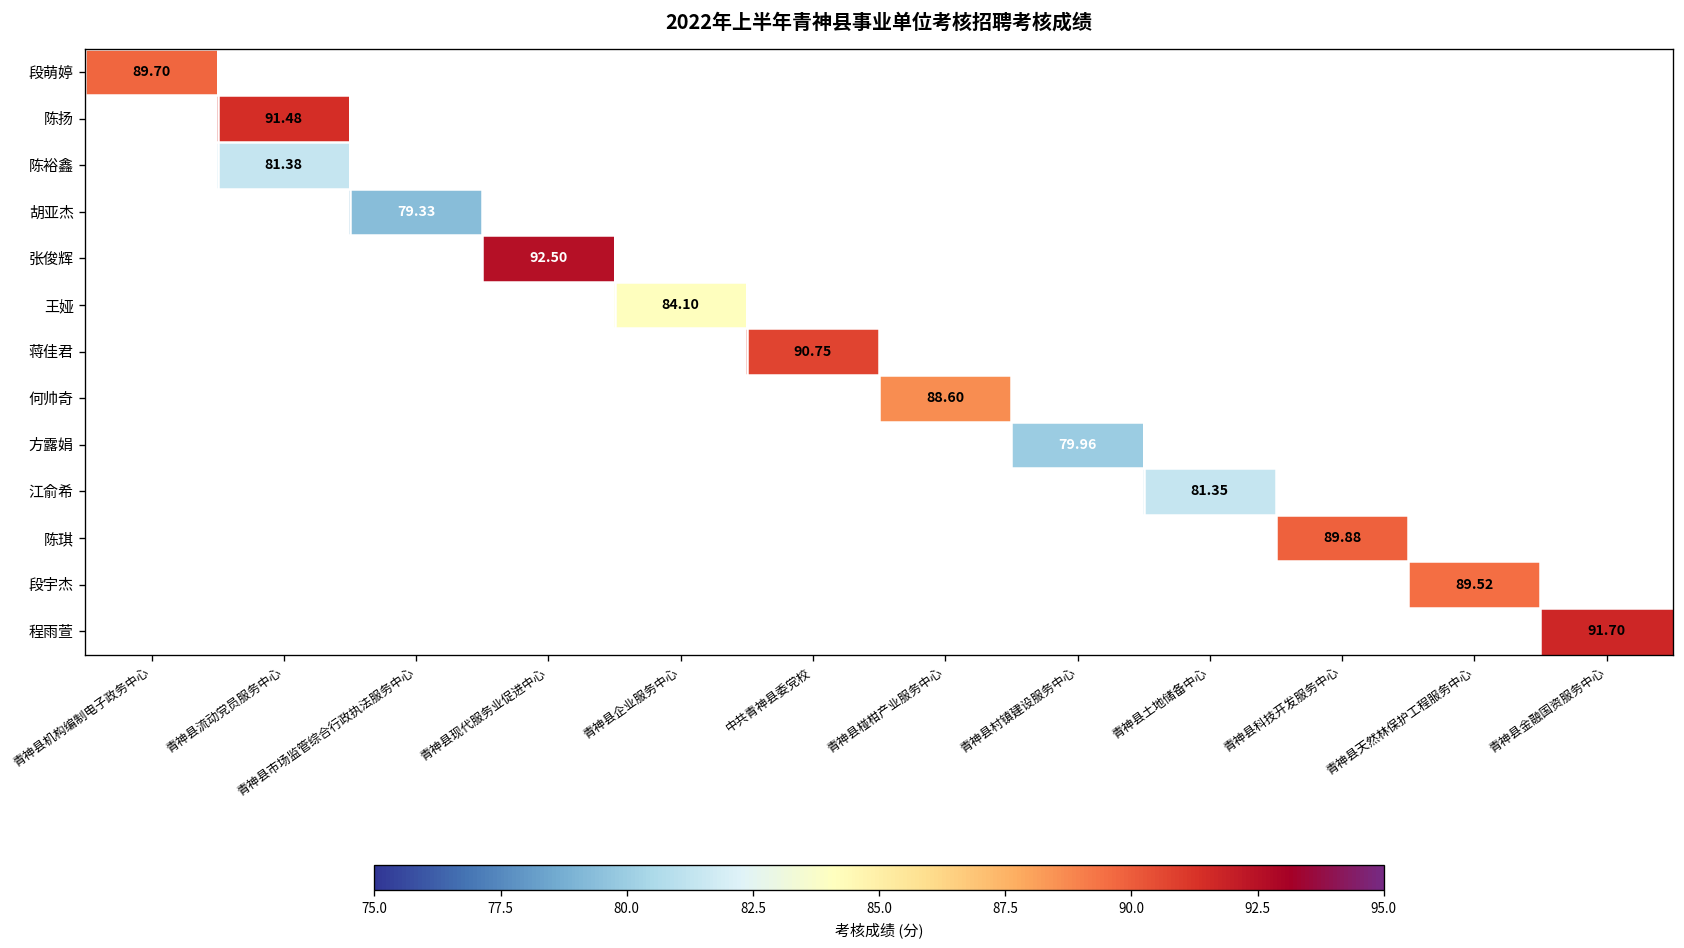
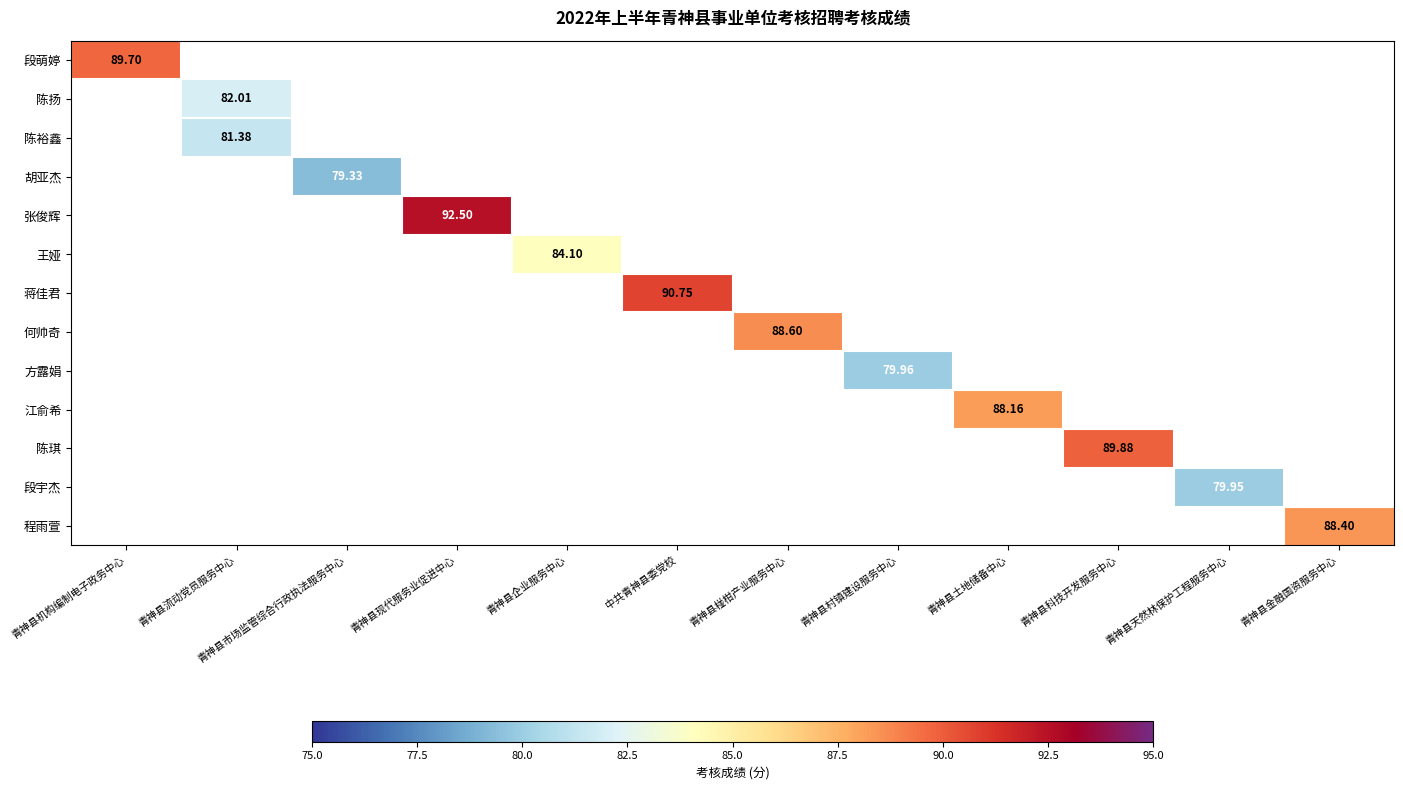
  {
    "段萌婷": {
      "青神县机构编制电子政务中心": 89.70
    },
    "陈扬": {
-     "青神县流动党员服务中心": 91.48
+     "青神县流动党员服务中心": 82.01
    },
    "陈裕鑫": {
      "青神县流动党员服务中心": 81.38
    },
    "胡亚杰": {
      "青神县市场监管综合行政执法服务中心": 79.33
    },
    "张俊辉": {
      "青神县现代服务业促进中心": 92.50
    },
    "王娅": {
      "青神县企业服务中心": 84.10
    },
    "蒋佳君": {
      "中共青神县委党校": 90.75
    },
    "何帅奇": {
      "青神县椪柑产业服务中心": 88.60
    },
    "方露娟": {
      "青神县村镇建设服务中心": 79.96
    },
    "江俞希": {
-     "青神县土地储备中心": 81.35
+     "青神县土地储备中心": 88.16
    },
    "陈琪": {
      "青神县科技开发服务中心": 89.88
    },
    "段宇杰": {
-     "青神县天然林保护工程服务中心": 89.52
+     "青神县天然林保护工程服务中心": 79.95
    },
    "程雨萱": {
-     "青神县金融国资服务中心": 91.70
+     "青神县金融国资服务中心": 88.40
    }
  }
